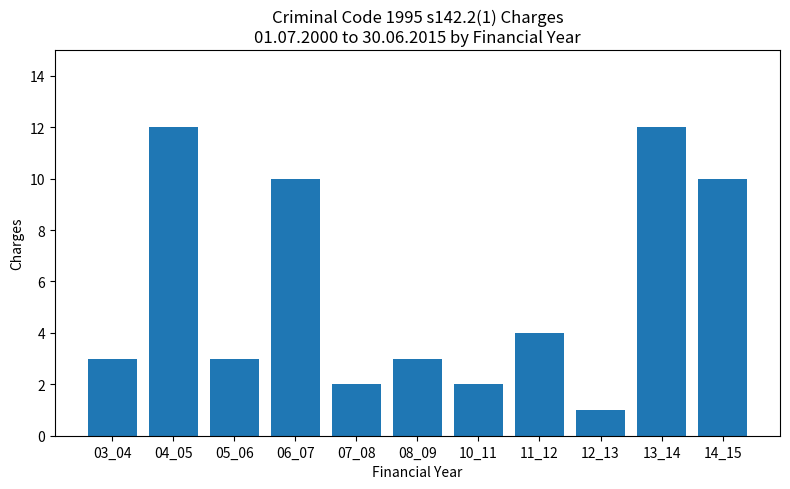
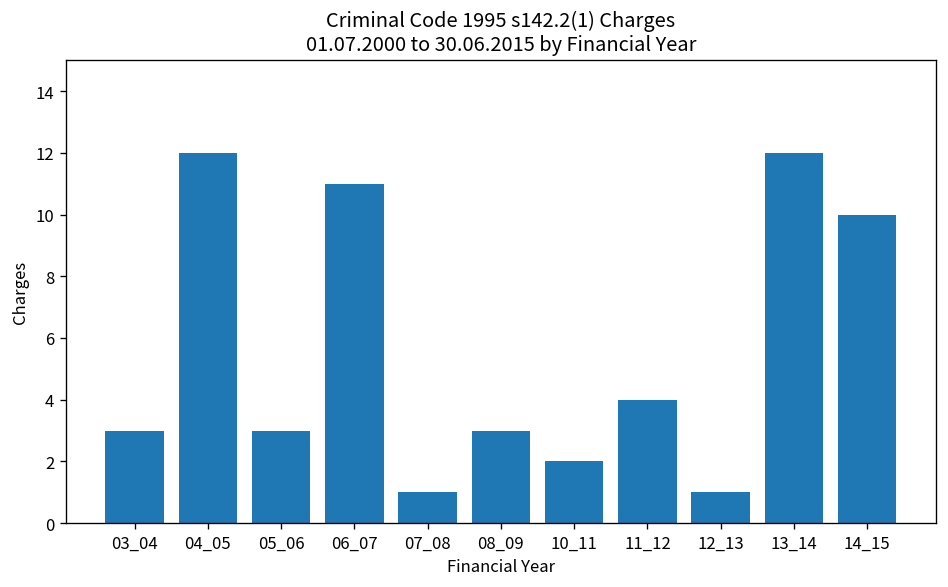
  {
    "03_04": 3,
    "04_05": 12,
    "05_06": 3,
-   "06_07": 10,
-   "07_08": 2,
+   "06_07": 11,
+   "07_08": 1,
    "08_09": 3,
    "10_11": 2,
    "11_12": 4,
    "12_13": 1,
    "13_14": 12,
    "14_15": 10
  }
